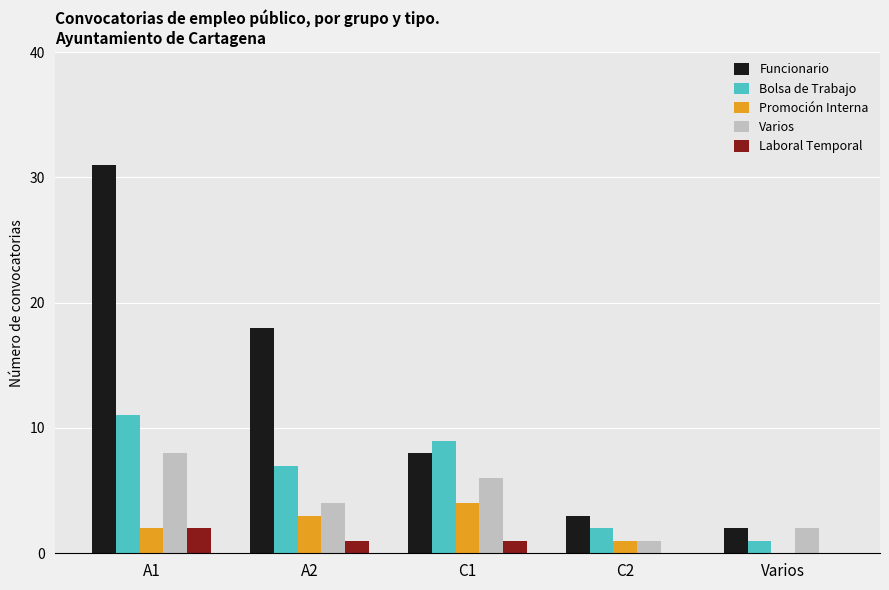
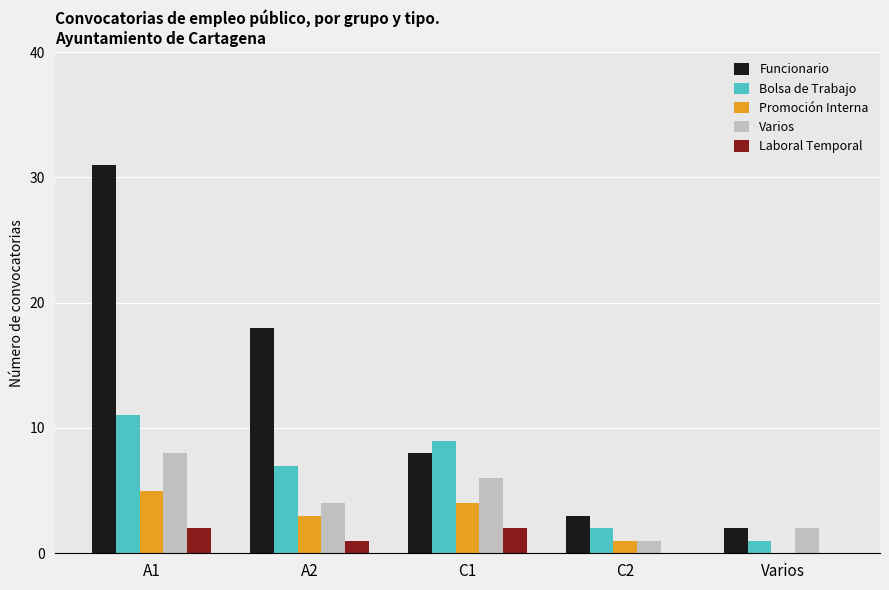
  {
    "Funcionario": {
      "A1": 31,
      "A2": 18,
      "C1": 8,
      "C2": 3,
      "Varios": 2
    },
    "Bolsa de Trabajo": {
      "A1": 11,
      "A2": 7,
      "C1": 9,
      "C2": 2,
      "Varios": 1
    },
    "Promoción Interna": {
-     "A1": 2,
+     "A1": 5,
      "A2": 3,
      "C1": 4,
      "C2": 1,
      "Varios": 0
    },
    "Varios": {
      "A1": 8,
      "A2": 4,
      "C1": 6,
      "C2": 1,
      "Varios": 2
    },
    "Laboral Temporal": {
      "A1": 2,
      "A2": 1,
-     "C1": 1,
+     "C1": 2,
      "C2": 0,
      "Varios": 0
    }
  }
